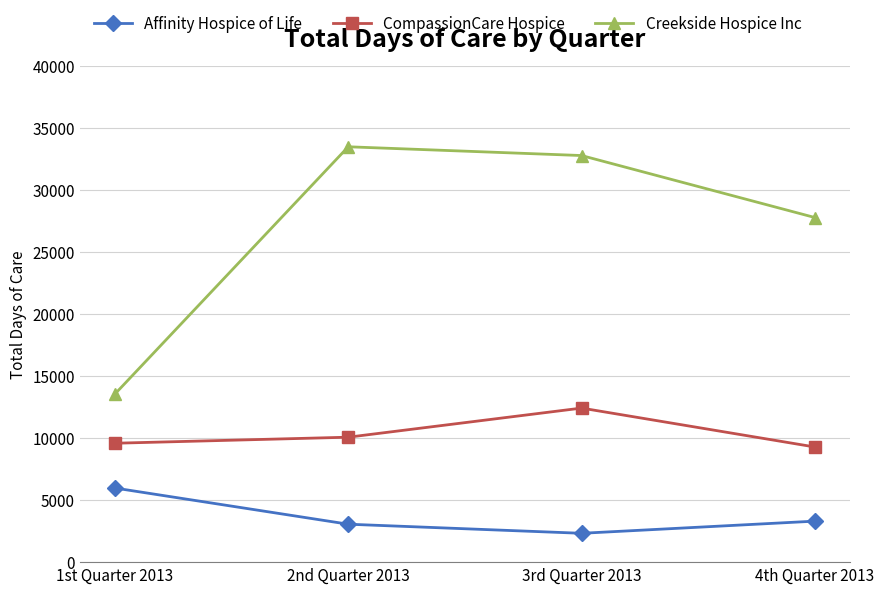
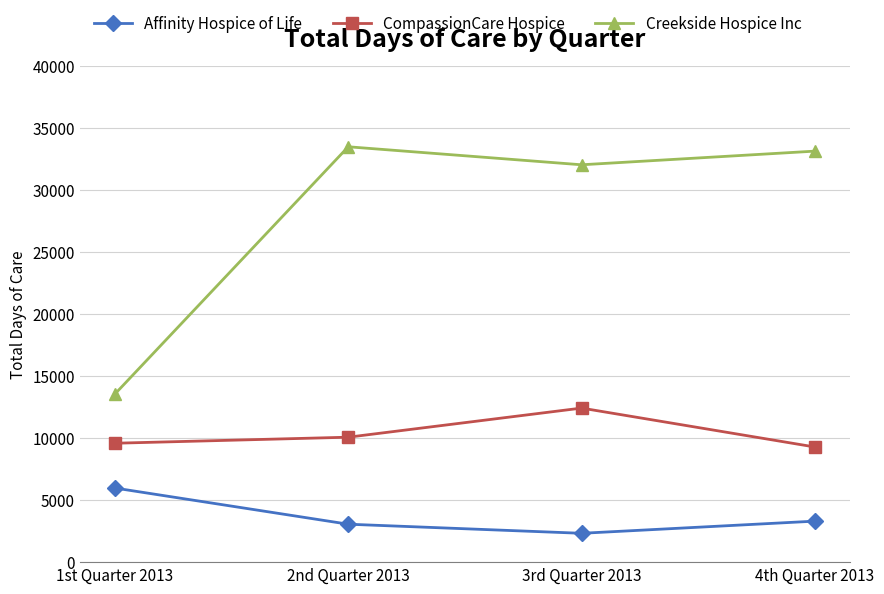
  {
    "Affinity Hospice of Life": {
      "1st Quarter 2013": 6000,
      "2nd Quarter 2013": 3100,
      "3rd Quarter 2013": 2300,
      "4th Quarter 2013": 3300
    },
    "CompassionCare Hospice": {
      "1st Quarter 2013": 9600,
      "2nd Quarter 2013": 10100,
      "3rd Quarter 2013": 12400,
      "4th Quarter 2013": 9300
    },
    "Creekside Hospice Inc": {
      "1st Quarter 2013": 13600,
      "2nd Quarter 2013": 33500,
-     "3rd Quarter 2013": 32800,
-     "4th Quarter 2013": 27800
+     "3rd Quarter 2013": 32100,
+     "4th Quarter 2013": 33200
    }
  }
